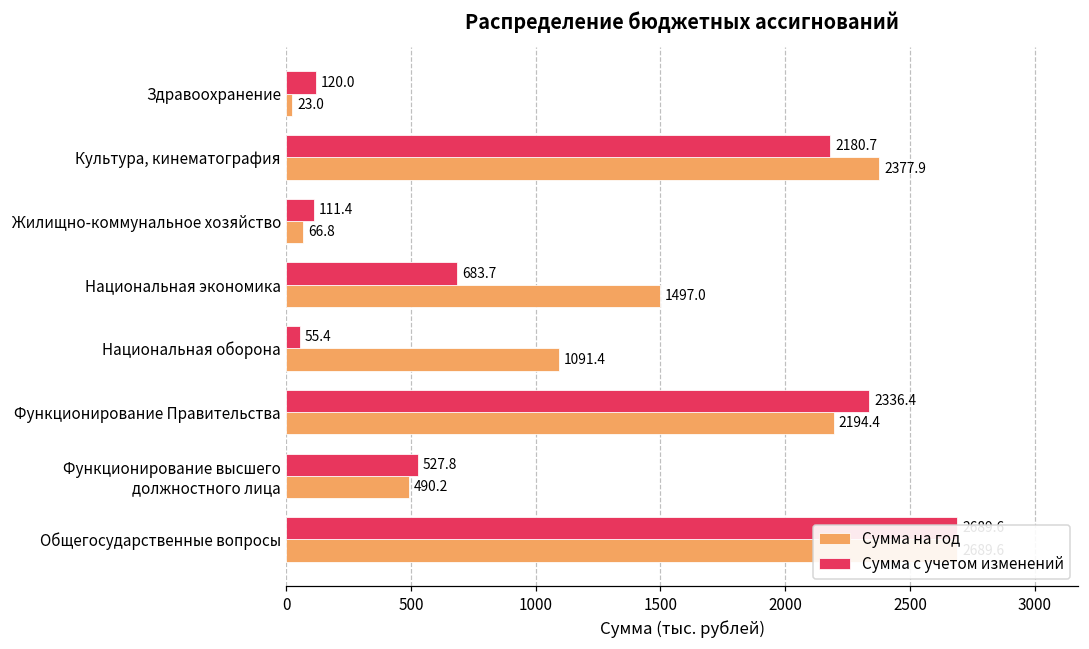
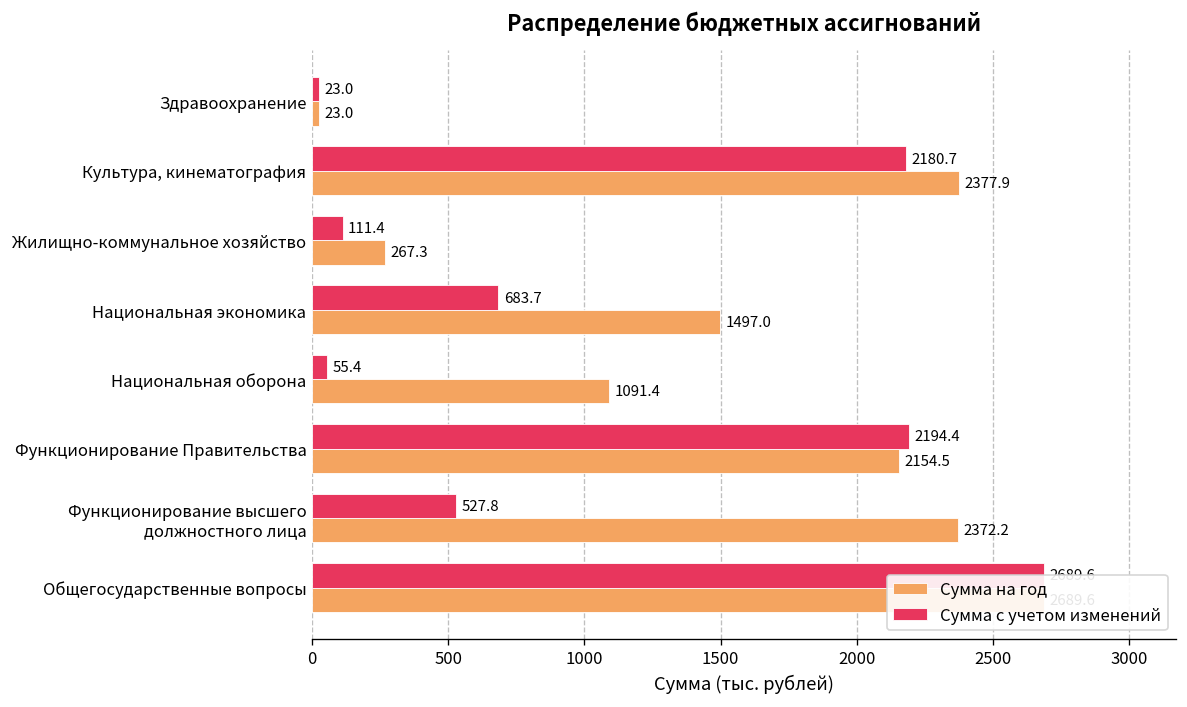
  {
    "Сумма на год": {
      "Здравоохранение": 23.0,
      "Культура, кинематография": 2377.9,
-     "Жилищно-коммунальное хозяйство": 66.8,
+     "Жилищно-коммунальное хозяйство": 267.3,
      "Национальная экономика": 1497.0,
      "Национальная оборона": 1091.4,
-     "Функционирование Правительства": 2194.4,
-     "Функционирование высшего должностного лица": 490.2
+     "Функционирование Правительства": 2154.5,
+     "Функционирование высшего должностного лица": 2372.2
    },
    "Сумма с учетом изменений": {
-     "Здравоохранение": 120.0,
+     "Здравоохранение": 23.0,
      "Культура, кинематография": 2180.7,
      "Жилищно-коммунальное хозяйство": 111.4,
      "Национальная экономика": 683.7,
      "Национальная оборона": 55.4,
-     "Функционирование Правительства": 2336.4,
+     "Функционирование Правительства": 2194.4,
      "Функционирование высшего должностного лица": 527.8
    }
  }
